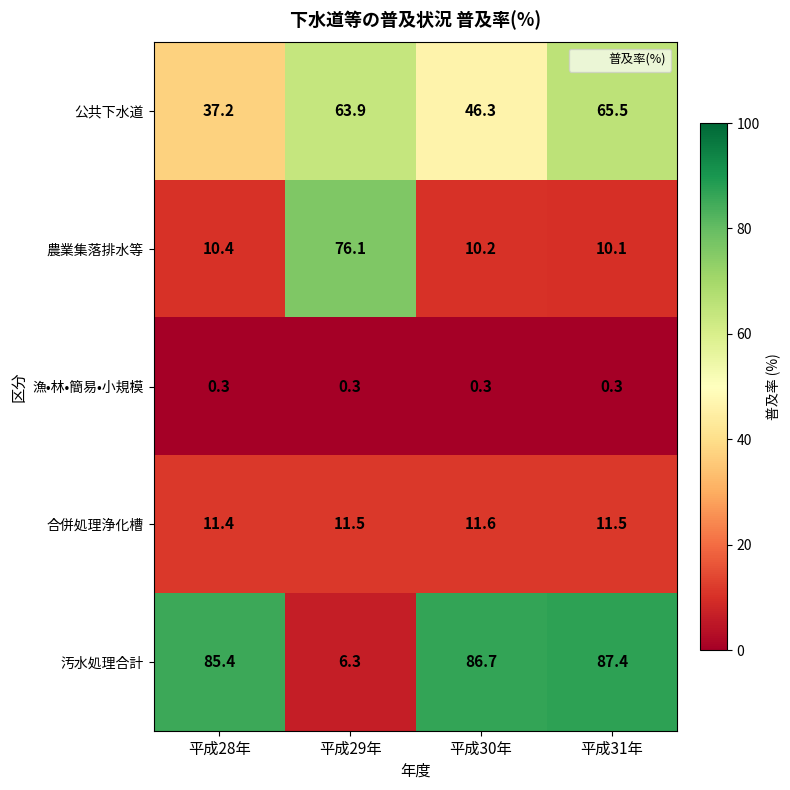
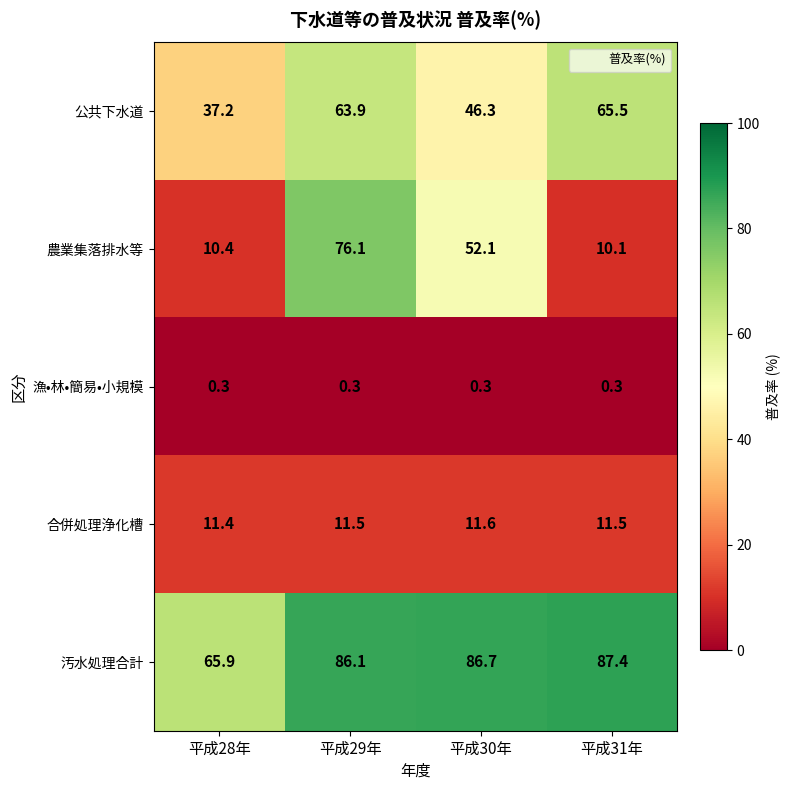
  {
    "公共下水道": {
      "平成28年": 37.2,
      "平成29年": 63.9,
      "平成30年": 46.3,
      "平成31年": 65.5
    },
    "農業集落排水等": {
      "平成28年": 10.4,
      "平成29年": 76.1,
-     "平成30年": 10.2,
+     "平成30年": 52.1,
      "平成31年": 10.1
    },
    "漁•林•簡易•小規模": {
      "平成28年": 0.3,
      "平成29年": 0.3,
      "平成30年": 0.3,
      "平成31年": 0.3
    },
    "合併処理浄化槽": {
      "平成28年": 11.4,
      "平成29年": 11.5,
      "平成30年": 11.6,
      "平成31年": 11.5
    },
    "汚水処理合計": {
-     "平成28年": 85.4,
-     "平成29年": 6.3,
+     "平成28年": 65.9,
+     "平成29年": 86.1,
      "平成30年": 86.7,
      "平成31年": 87.4
    }
  }
